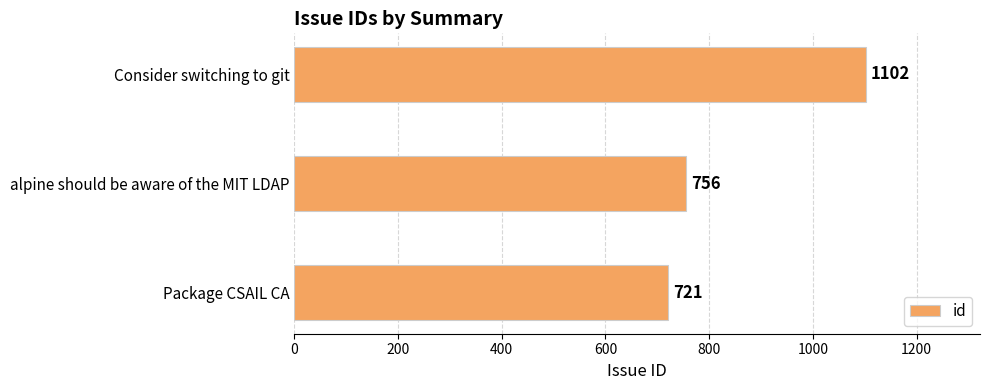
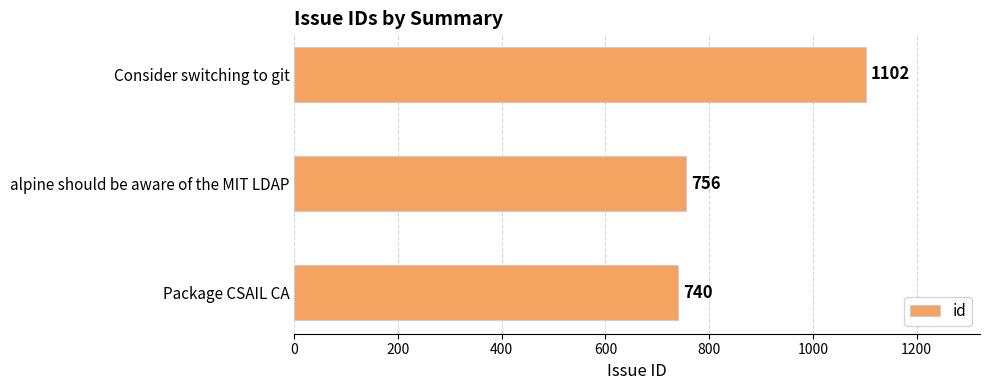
  {
    "Consider switching to git": 1102,
    "alpine should be aware of the MIT LDAP": 756,
-   "Package CSAIL CA": 721
+   "Package CSAIL CA": 740
  }
